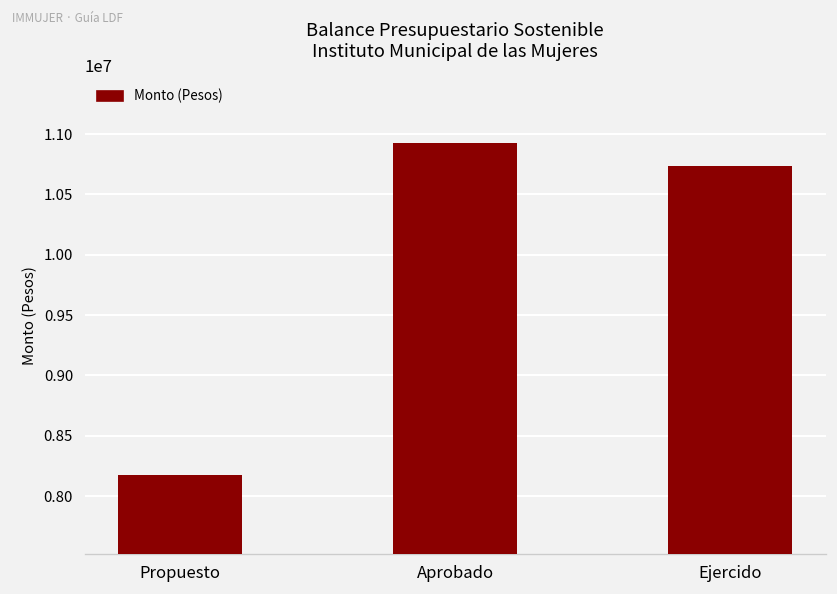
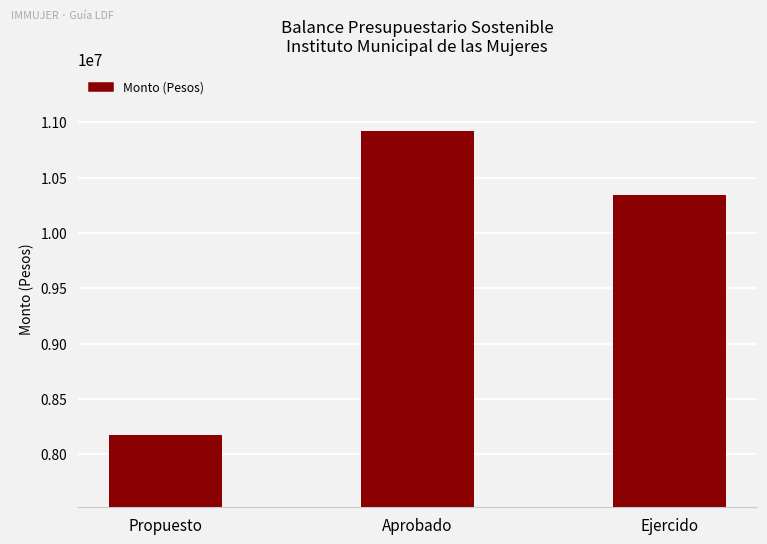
  {
    "Propuesto": 8180000,
    "Aprobado": 10930000,
-   "Ejercido": 10740000
+   "Ejercido": 10340000
  }
